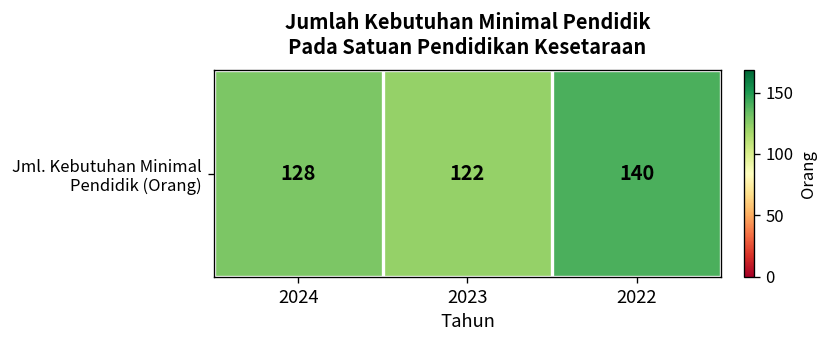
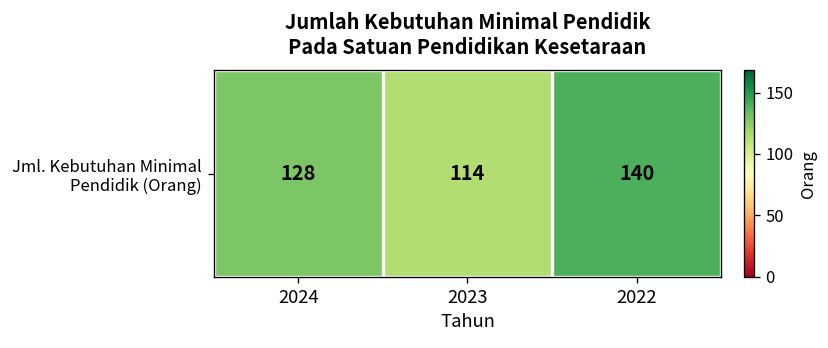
  {
    "Jml. Kebutuhan Minimal Pendidik (Orang)": {
      "2024": 128,
-     "2023": 122,
+     "2023": 114,
      "2022": 140
    }
  }
